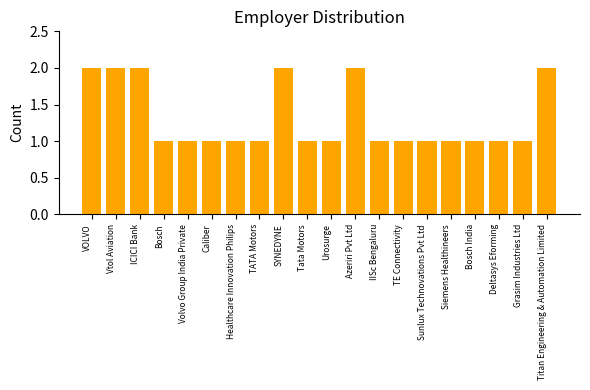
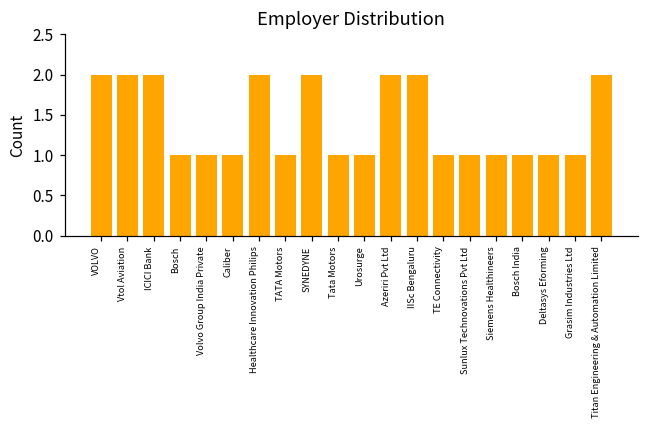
  {
    "VOLVO": 2,
    "Vtol Aviation": 2,
    "ICICI Bank": 2,
    "Bosch": 1,
    "Volvo Group India Private": 1,
    "Caliber": 1,
-   "Healthcare Innovation Philips": 1,
+   "Healthcare Innovation Philips": 2,
    "TATA Motors": 1,
    "SYNEDYNE": 2,
    "Tata Motors": 1,
    "Urosurge": 1,
    "Azeriri Pvt Ltd": 2,
-   "IISc Bengaluru": 1,
+   "IISc Bengaluru": 2,
    "TE Connectivity": 1,
    "Sunlux Technovations Pvt Ltd": 1,
    "Siemens Healthineers": 1,
    "Bosch India": 1,
    "Deltasys Eforming": 1,
    "Grasim Industries Ltd": 1,
    "Titan Engineering & Automation Limited": 2
  }
